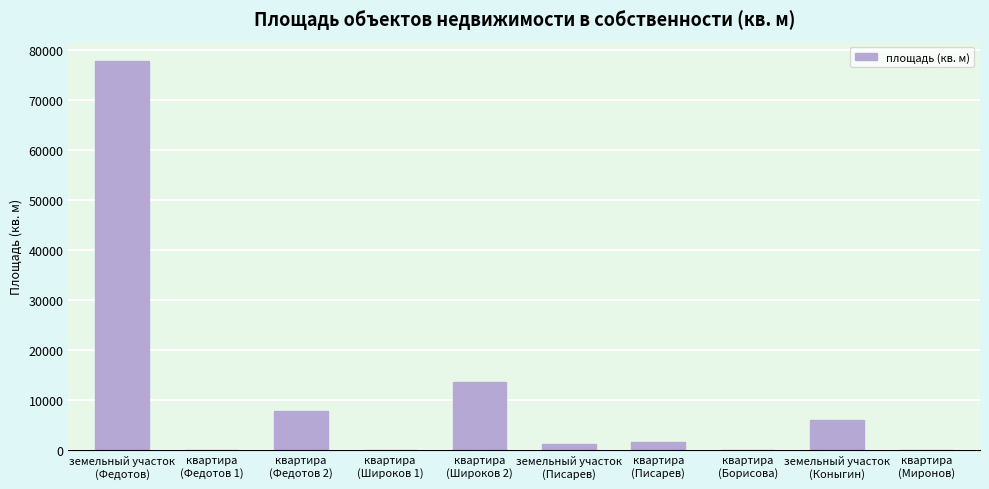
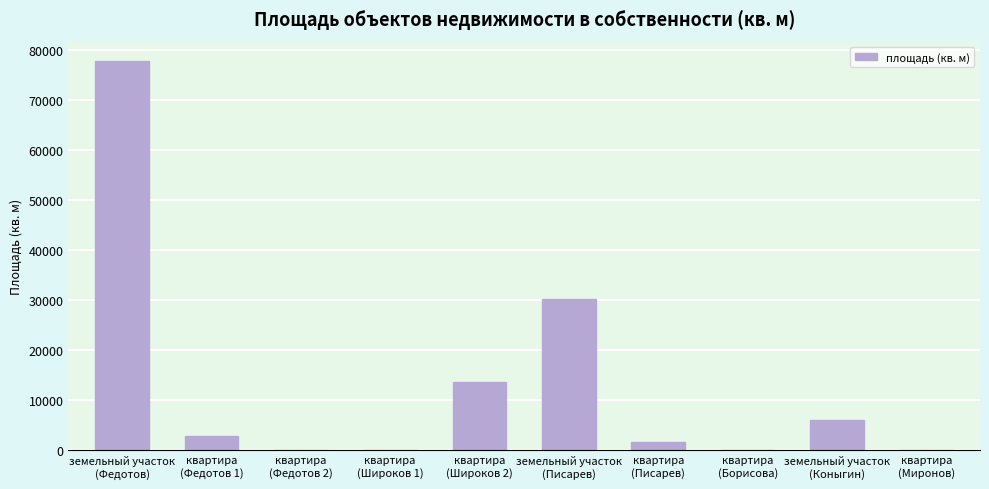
  {
    "земельный участок (Федотов)": 78000,
-   "квартира (Федотов 1)": 0,
-   "квартира (Федотов 2)": 8000,
+   "квартира (Федотов 1)": 3000,
+   "квартира (Федотов 2)": 0,
    "квартира (Широков 2)": 14000,
-   "земельный участок (Писарев)": 1000,
+   "земельный участок (Писарев)": 30000,
    "квартира (Писарев)": 2000,
    "земельный участок (Коныгин)": 6000
  }
